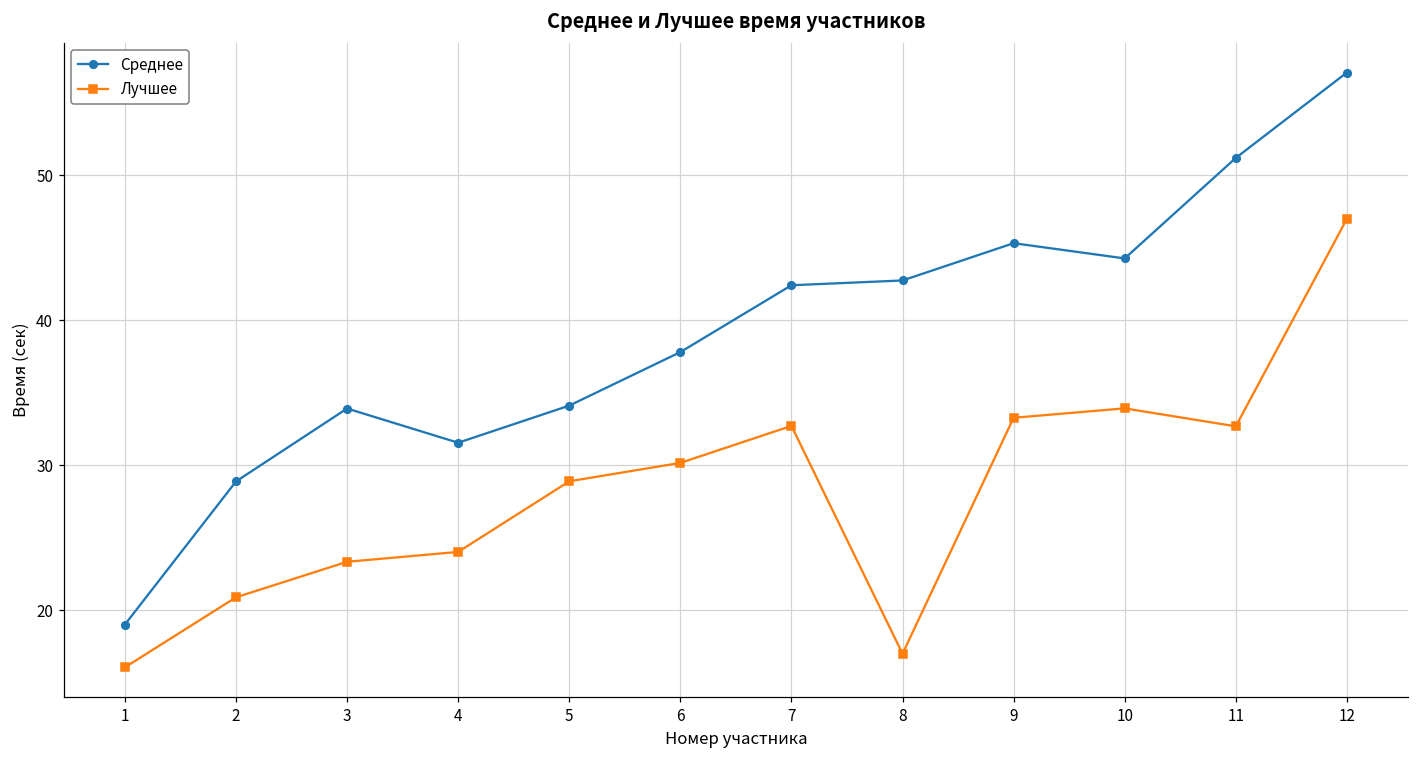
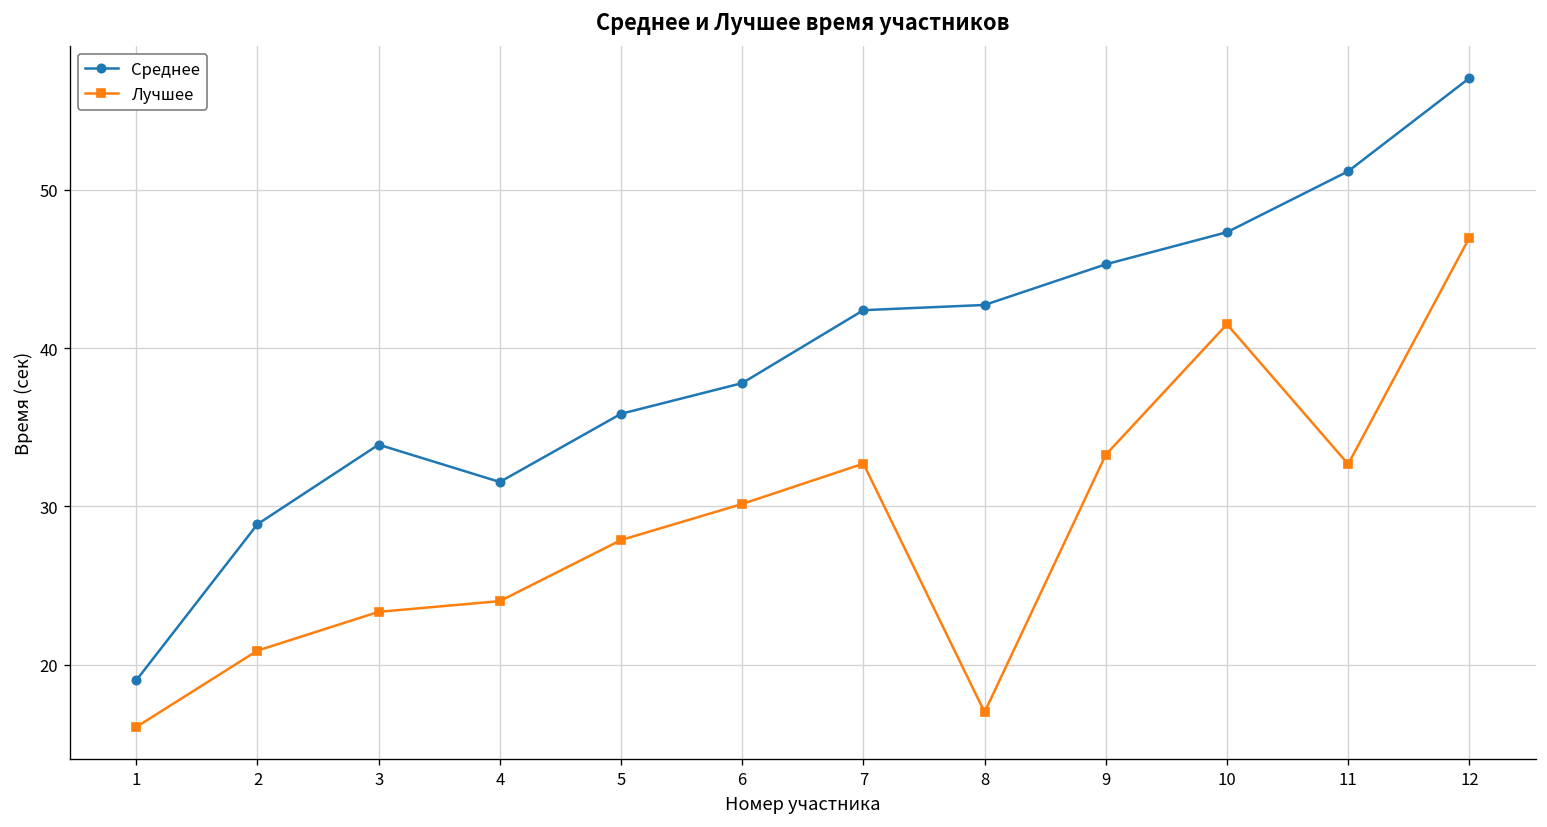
  {
    "Среднее": {
      "1": 19.0,
      "2": 28.9,
      "3": 33.9,
      "4": 31.5,
-     "5": 34.1,
+     "5": 35.9,
      "6": 37.8,
      "7": 42.4,
      "8": 42.7,
      "9": 45.3,
-     "10": 44.3,
+     "10": 47.3,
      "11": 51.2,
      "12": 57.1
    },
    "Лучшее": {
      "1": 16.1,
      "2": 20.9,
      "3": 23.3,
      "4": 24.0,
-     "5": 28.9,
+     "5": 27.9,
      "6": 30.2,
      "7": 32.7,
      "8": 17.0,
      "9": 33.3,
-     "10": 33.9,
+     "10": 41.5,
      "11": 32.7,
      "12": 47.0
    }
  }
